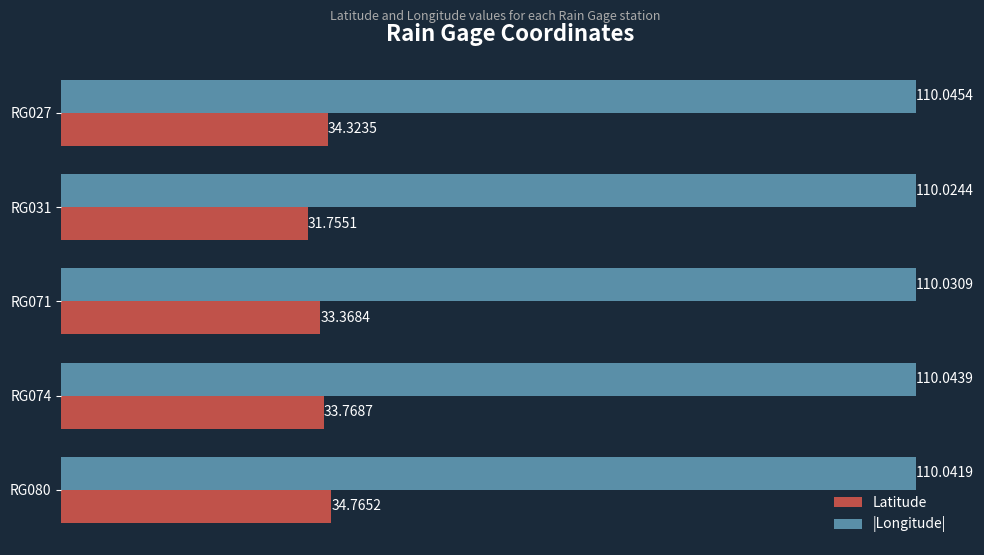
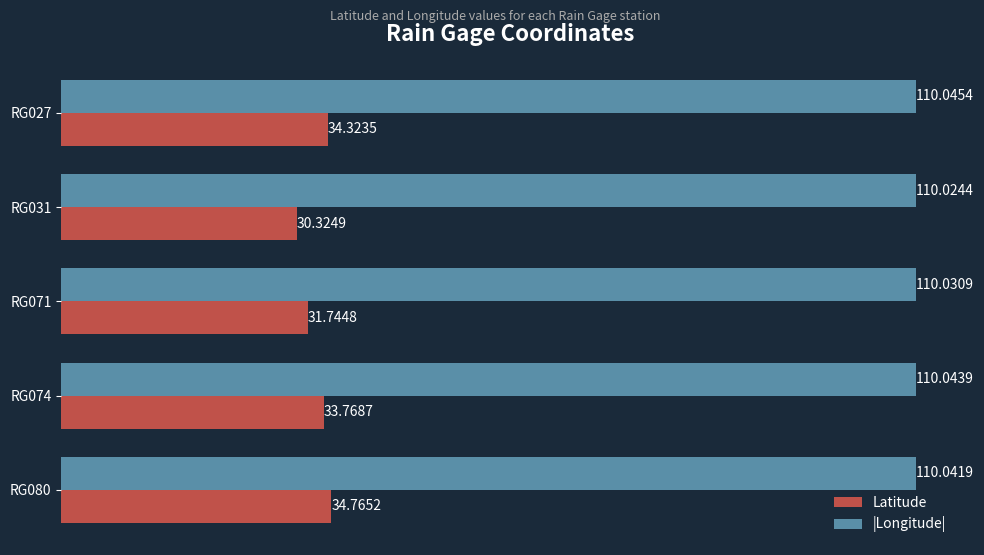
  {
    "Latitude": {
      "RG027": 34.3235,
-     "RG031": 31.7551,
-     "RG071": 33.3684,
+     "RG031": 30.3249,
+     "RG071": 31.7448,
      "RG074": 33.7687,
      "RG080": 34.7652
    },
    "|Longitude|": {
      "RG027": 110.0454,
      "RG031": 110.0244,
      "RG071": 110.0309,
      "RG074": 110.0439,
      "RG080": 110.0419
    }
  }
